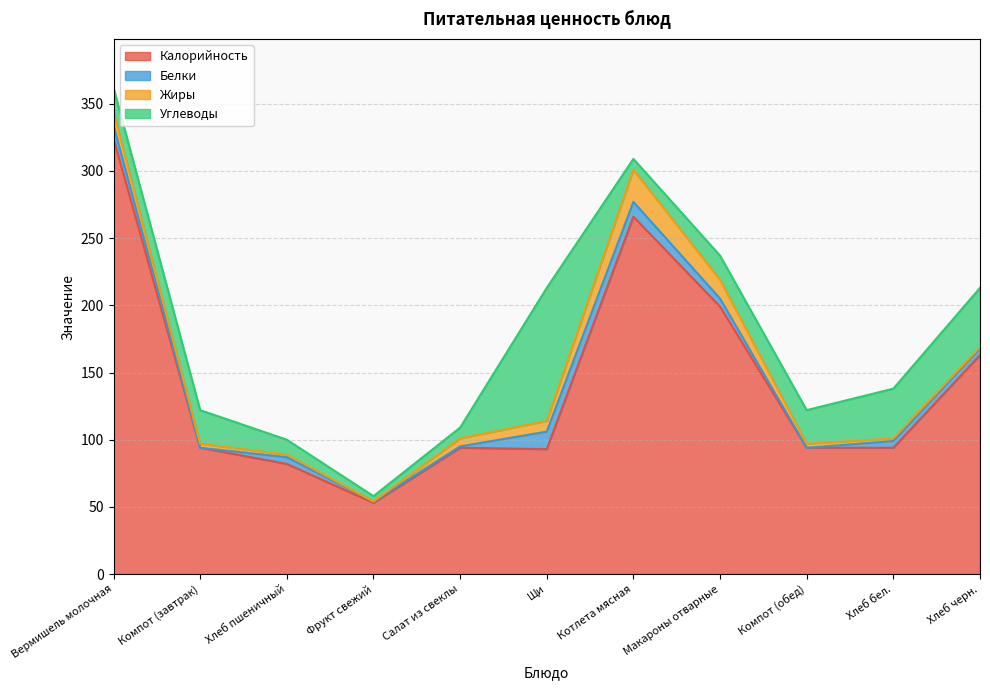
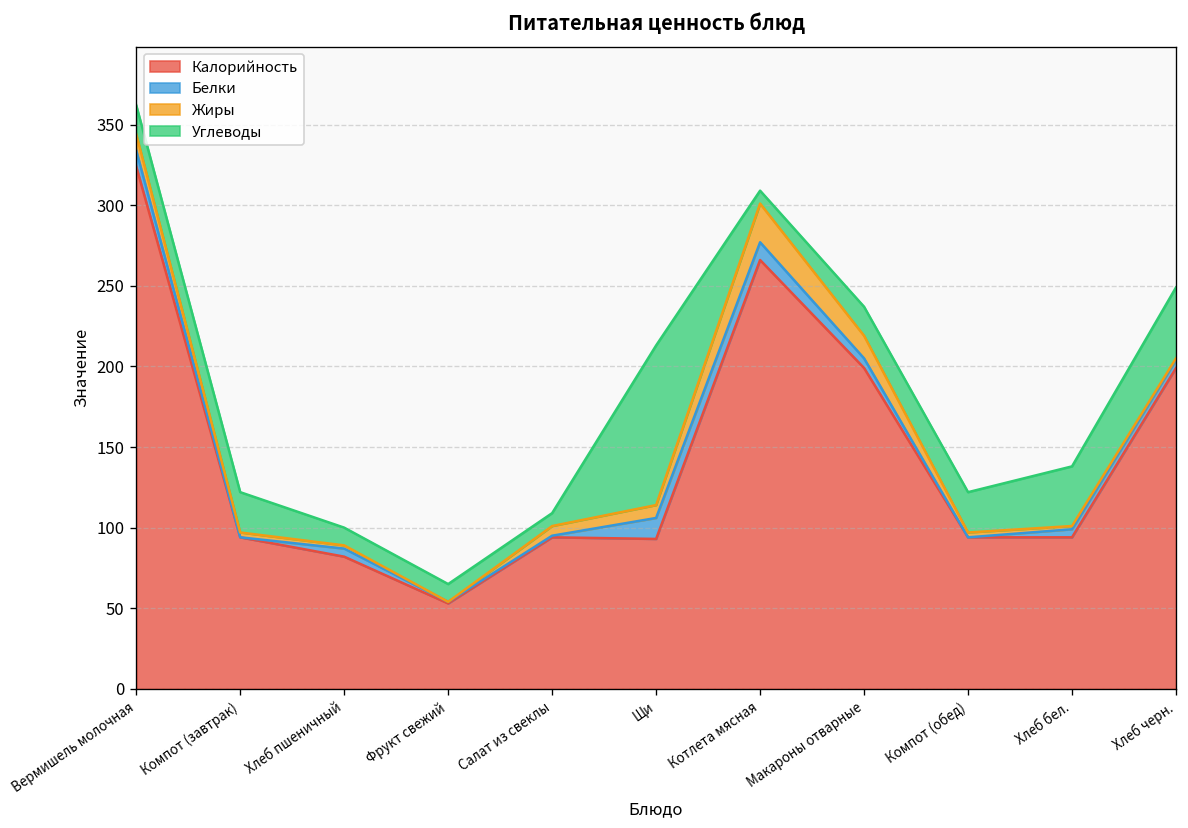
  {
    "Калорийность": {
      "Вермишель молочная": 324,
      "Хлеб пшеничный": 82,
      "Щи": 93,
      "Котлета мясная": 266,
      "Макароны отварные": 199,
      "Хлеб бел.": 94,
-     "Хлеб черн.": 163
+     "Хлеб черн.": 199
    },
    "Белки": {
      "Вермишель молочная": 10,
      "Хлеб пшеничный": 5,
      "Щи": 13,
      "Котлета мясная": 11,
      "Макароны отварные": 6,
      "Хлеб бел.": 5
    },
    "Жиры": {
      "Вермишель молочная": 10,
      "Компот (завтрак)": 3,
      "Хлеб пшеничный": 2,
      "Салат из свеклы": 6,
      "Щи": 8,
      "Котлета мясная": 24,
      "Макароны отварные": 14,
      "Компот (обед)": 3,
      "Хлеб бел.": 2
    },
    "Углеводы": {
      "Вермишель молочная": 18,
      "Компот (завтрак)": 25,
      "Хлеб пшеничный": 11,
-     "Фрукт свежий": 4,
+     "Фрукт свежий": 11,
      "Салат из свеклы": 8,
      "Щи": 99,
      "Котлета мясная": 8,
      "Макароны отварные": 18,
      "Компот (обед)": 25,
      "Хлеб бел.": 37,
      "Хлеб черн.": 44
    }
  }
